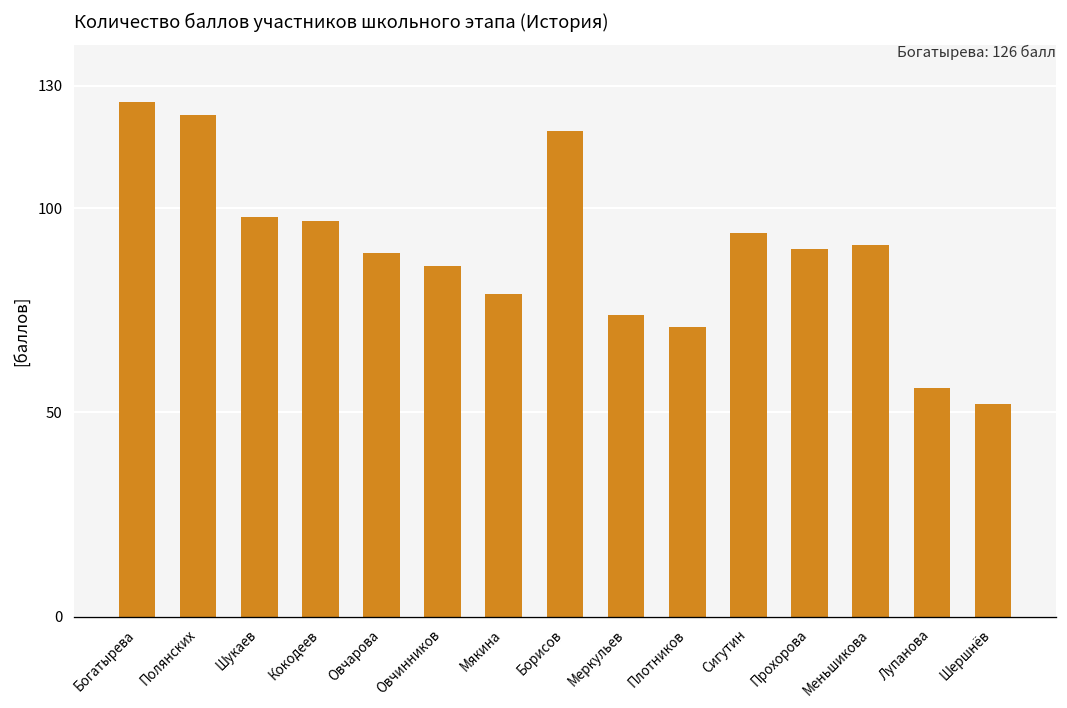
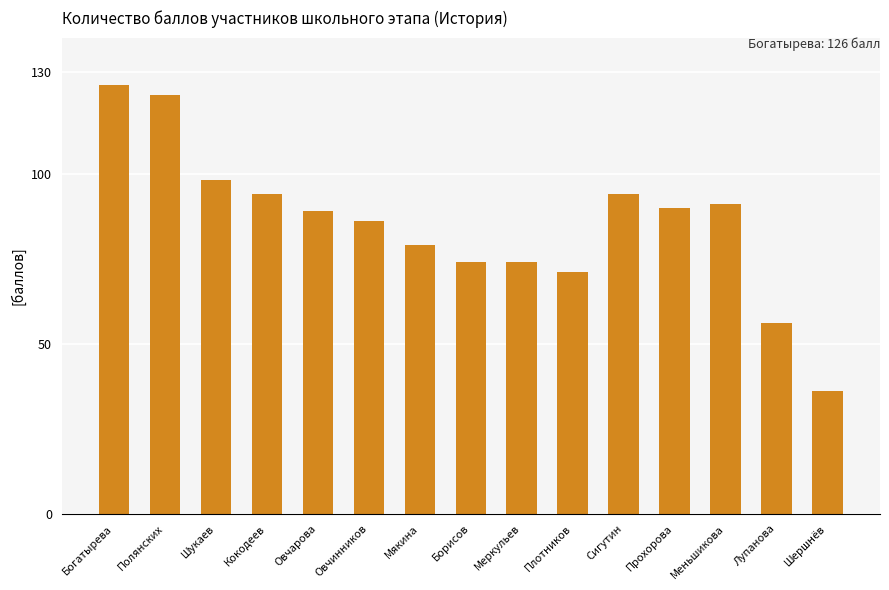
  {
    "Богатырева": 126,
    "Полянских": 123,
    "Шукаев": 98,
-   "Кокодеев": 97,
+   "Кокодеев": 94,
    "Овчарова": 89,
    "Овчинников": 86,
    "Мякина": 79,
-   "Борисов": 119,
+   "Борисов": 74,
    "Меркульев": 74,
    "Плотников": 71,
    "Сигутин": 94,
    "Прохорова": 90,
    "Меньшикова": 91,
    "Лупанова": 56,
-   "Шершнёв": 52
+   "Шершнёв": 36
  }
